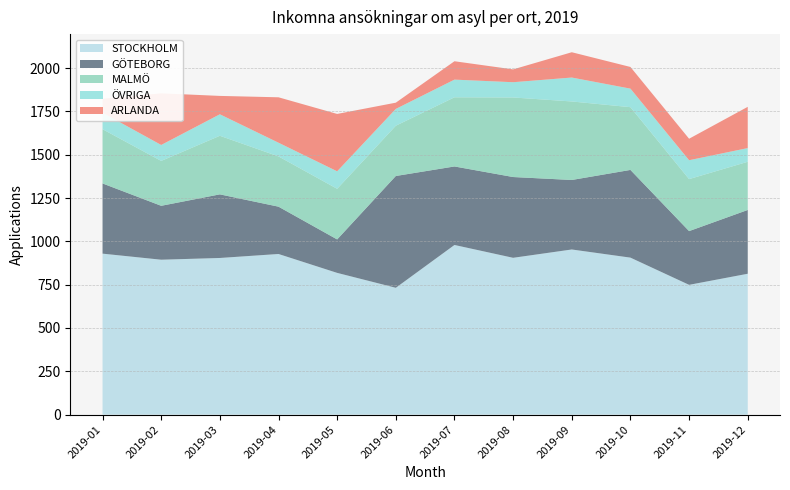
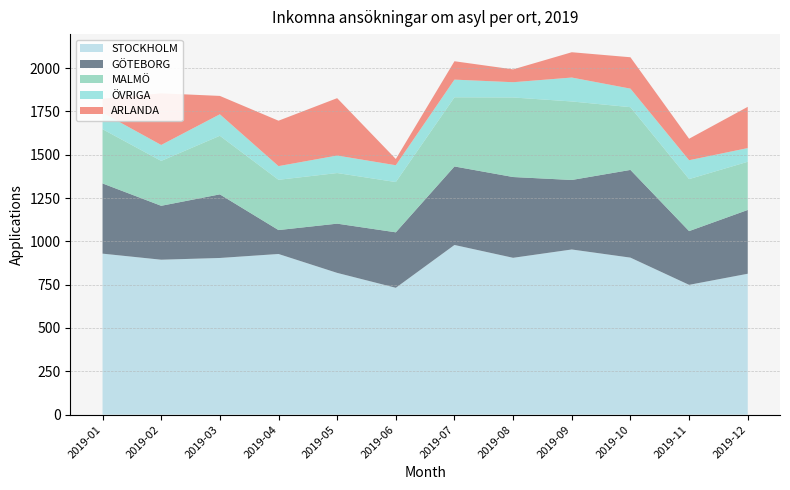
  {
    "GÖTEBORG": {
      "2019-01": 410,
      "2019-02": 310,
      "2019-03": 370,
-     "2019-04": 270,
-     "2019-05": 190,
-     "2019-06": 650,
+     "2019-04": 140,
+     "2019-05": 280,
+     "2019-06": 320,
      "2019-07": 450,
      "2019-08": 470,
      "2019-09": 400,
      "2019-10": 510,
      "2019-11": 310,
      "2019-12": 370
    },
    "ARLANDA": {
      "2019-03": 110,
      "2019-04": 260,
      "2019-05": 330,
      "2019-06": 40,
      "2019-07": 110,
      "2019-08": 70,
      "2019-09": 150,
-     "2019-10": 130,
+     "2019-10": 180,
      "2019-11": 120,
      "2019-12": 240
    }
  }
